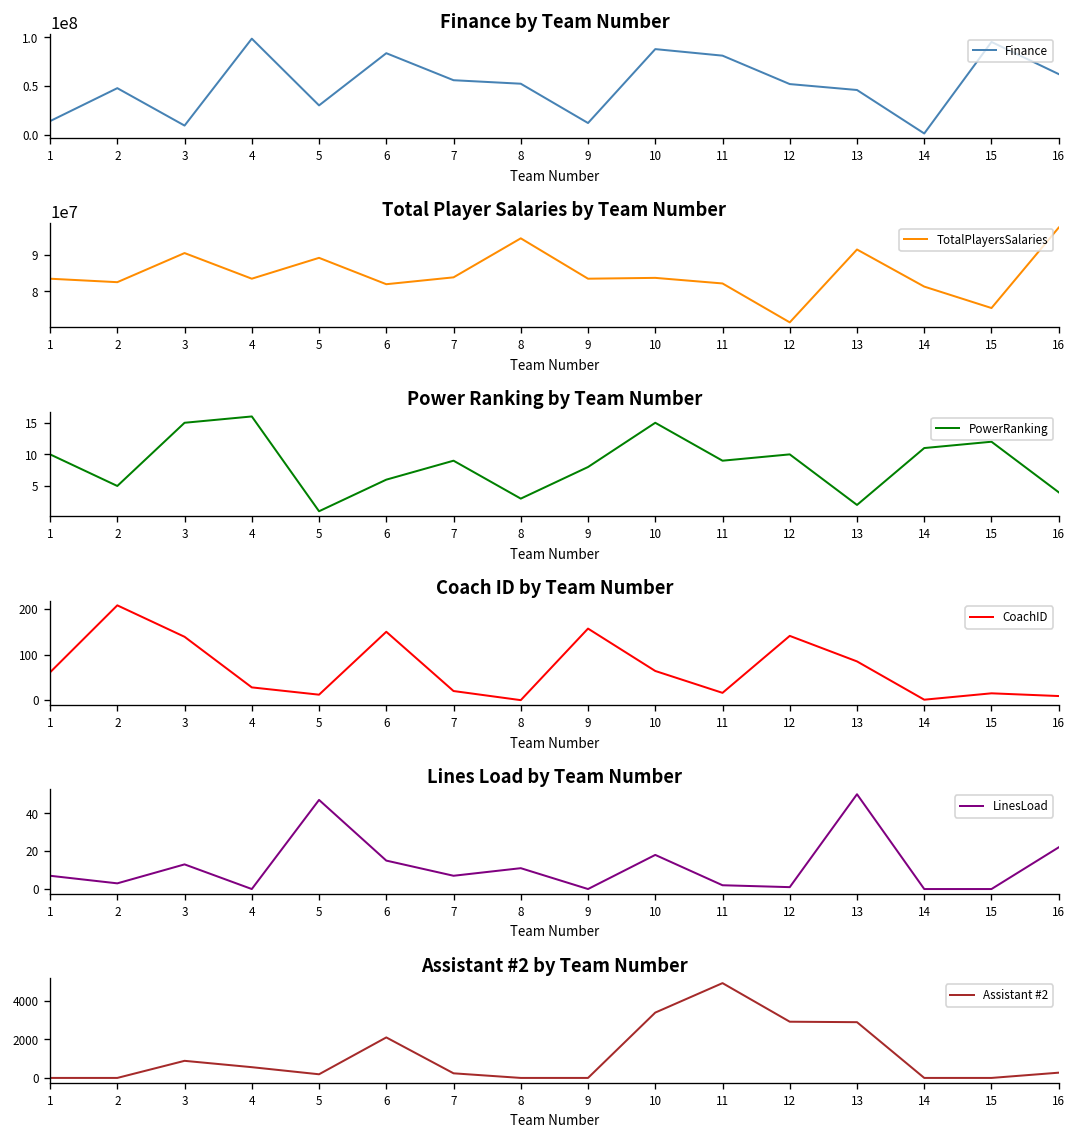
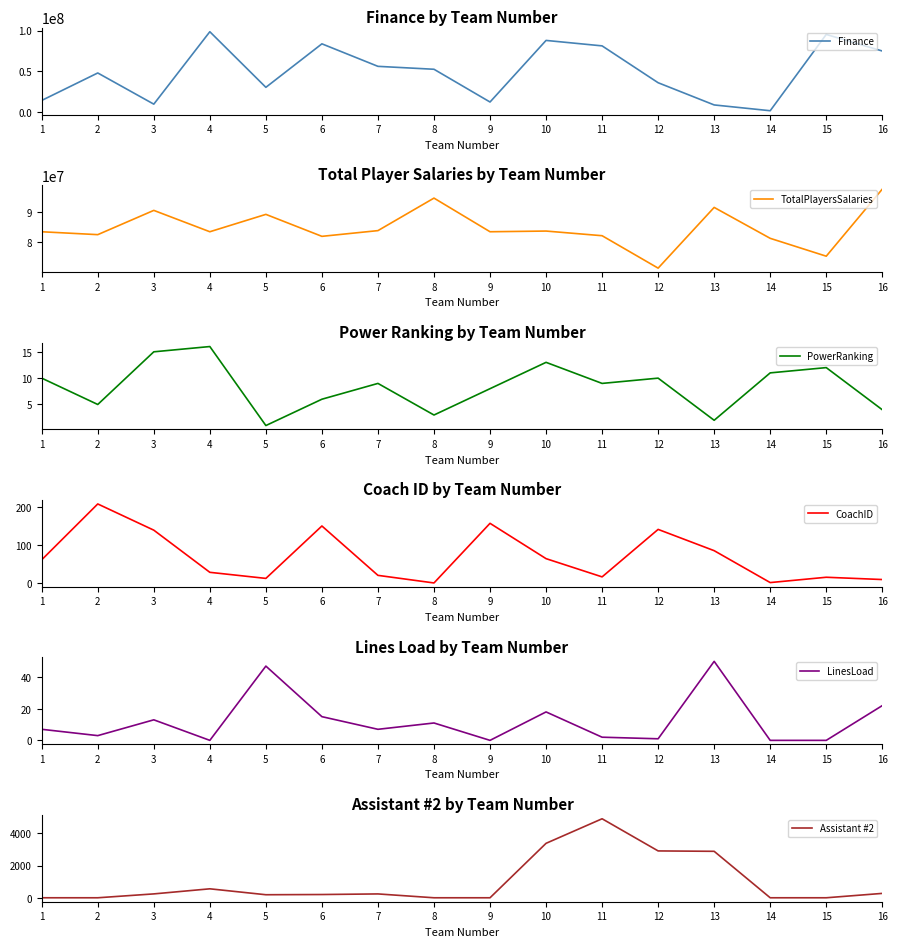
  {
    "Finance by Team Number": {
      "1": 10000000,
      "2": 50000000,
      "3": 10000000,
      "4": 100000000,
      "5": 30000000,
      "6": 80000000,
      "7": 60000000,
      "8": 50000000,
      "9": 10000000,
      "10": 90000000,
      "11": 80000000,
-     "12": 50000000,
-     "13": 50000000,
+     "12": 40000000,
+     "13": 10000000,
      "14": 0,
-     "16": 60000000
+     "16": 70000000
    },
    "Total Player Salaries by Team Number": {
      "1": 83000000,
      "2": 83000000,
      "3": 90000000,
      "4": 83000000,
      "5": 89000000,
      "6": 82000000,
      "7": 84000000,
      "8": 95000000,
      "9": 83000000,
      "10": 84000000,
      "11": 82000000,
      "12": 71000000,
      "13": 91000000,
      "14": 81000000,
      "15": 75000000,
      "16": 98000000
    },
    "Power Ranking by Team Number": {
      "1": 10,
      "2": 5,
      "3": 15,
      "4": 16,
      "5": 1,
      "6": 6,
      "7": 9,
      "8": 3,
      "9": 8,
-     "10": 15,
+     "10": 13,
      "11": 9,
      "12": 10,
      "13": 2,
      "14": 11,
      "15": 12,
      "16": 4
    },
    "Coach ID by Team Number": {
      "1": 60,
      "2": 210,
      "3": 140,
      "4": 30,
      "5": 10,
      "6": 150,
      "7": 20,
      "8": 0,
      "9": 160,
      "10": 60,
      "11": 20,
      "12": 140,
      "13": 90,
      "14": 0,
      "15": 20,
      "16": 10
    },
    "Lines Load by Team Number": {
      "1": 7,
      "2": 3,
      "3": 13,
      "4": 0,
      "5": 47,
      "6": 15,
      "7": 7,
      "8": 11,
      "9": 0,
      "10": 18,
      "11": 2,
      "12": 1,
      "13": 50,
      "14": 0,
      "15": 0,
      "16": 22
    },
    "Assistant #2 by Team Number": {
      "1": 0,
      "2": 0,
-     "3": 900,
+     "3": 200,
      "4": 600,
      "5": 200,
-     "6": 2100,
+     "6": 200,
      "7": 200,
      "8": 0,
      "9": 0,
      "10": 3400,
      "11": 4900,
      "12": 2900,
      "13": 2900,
      "14": 0,
      "15": 0,
      "16": 300
    }
  }
